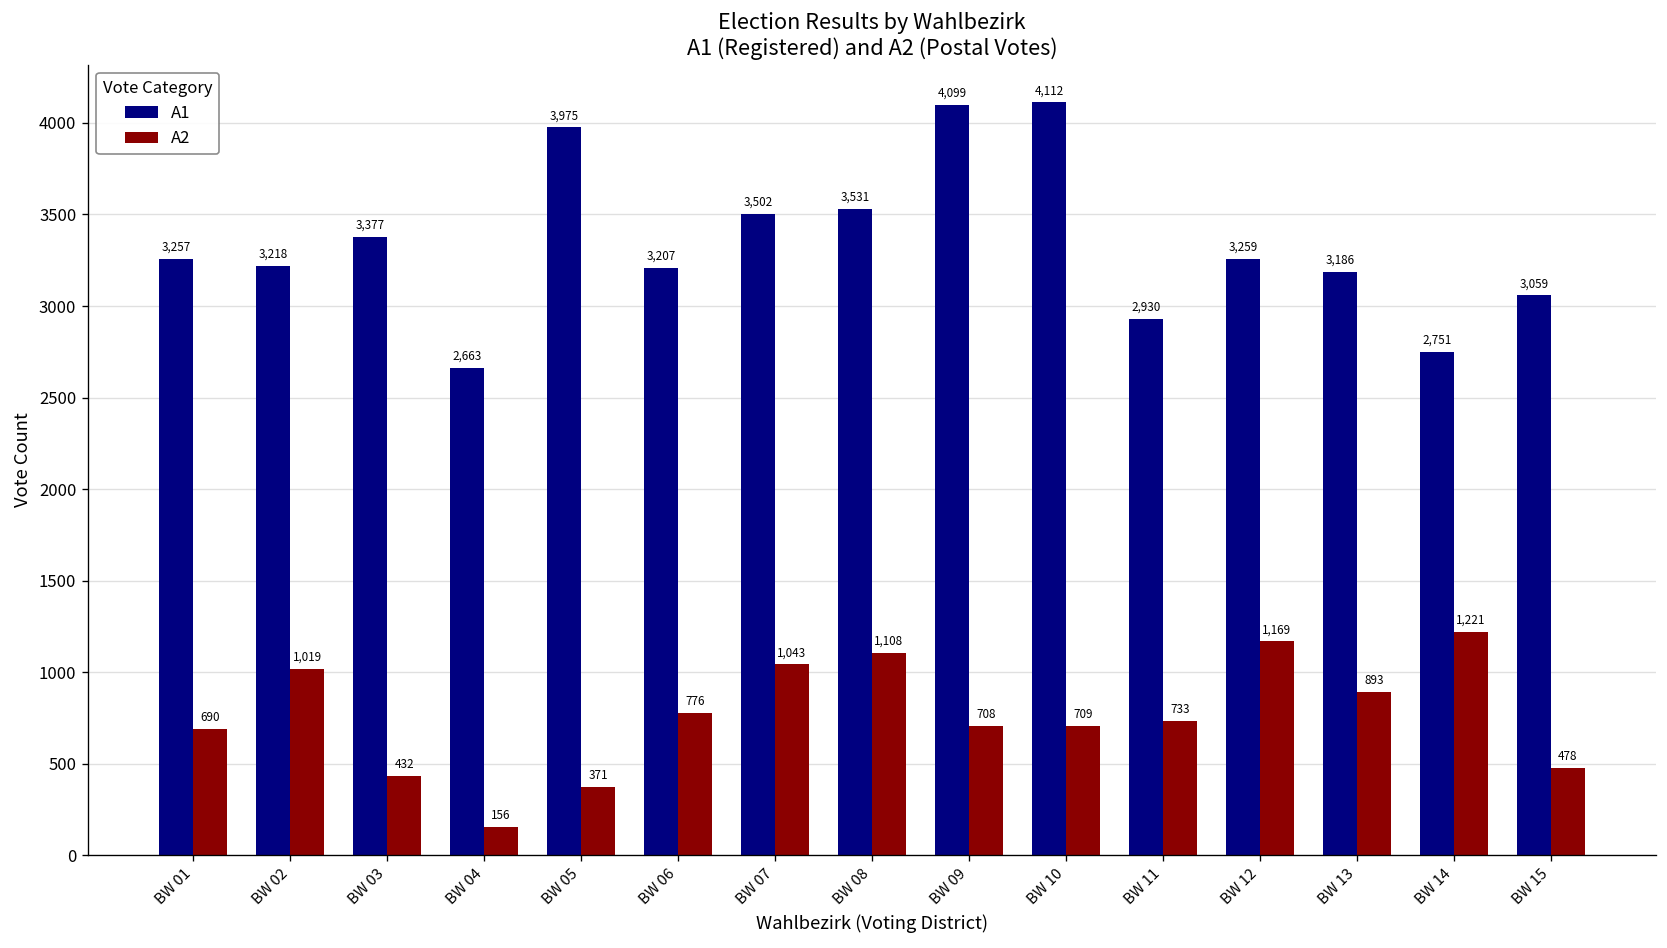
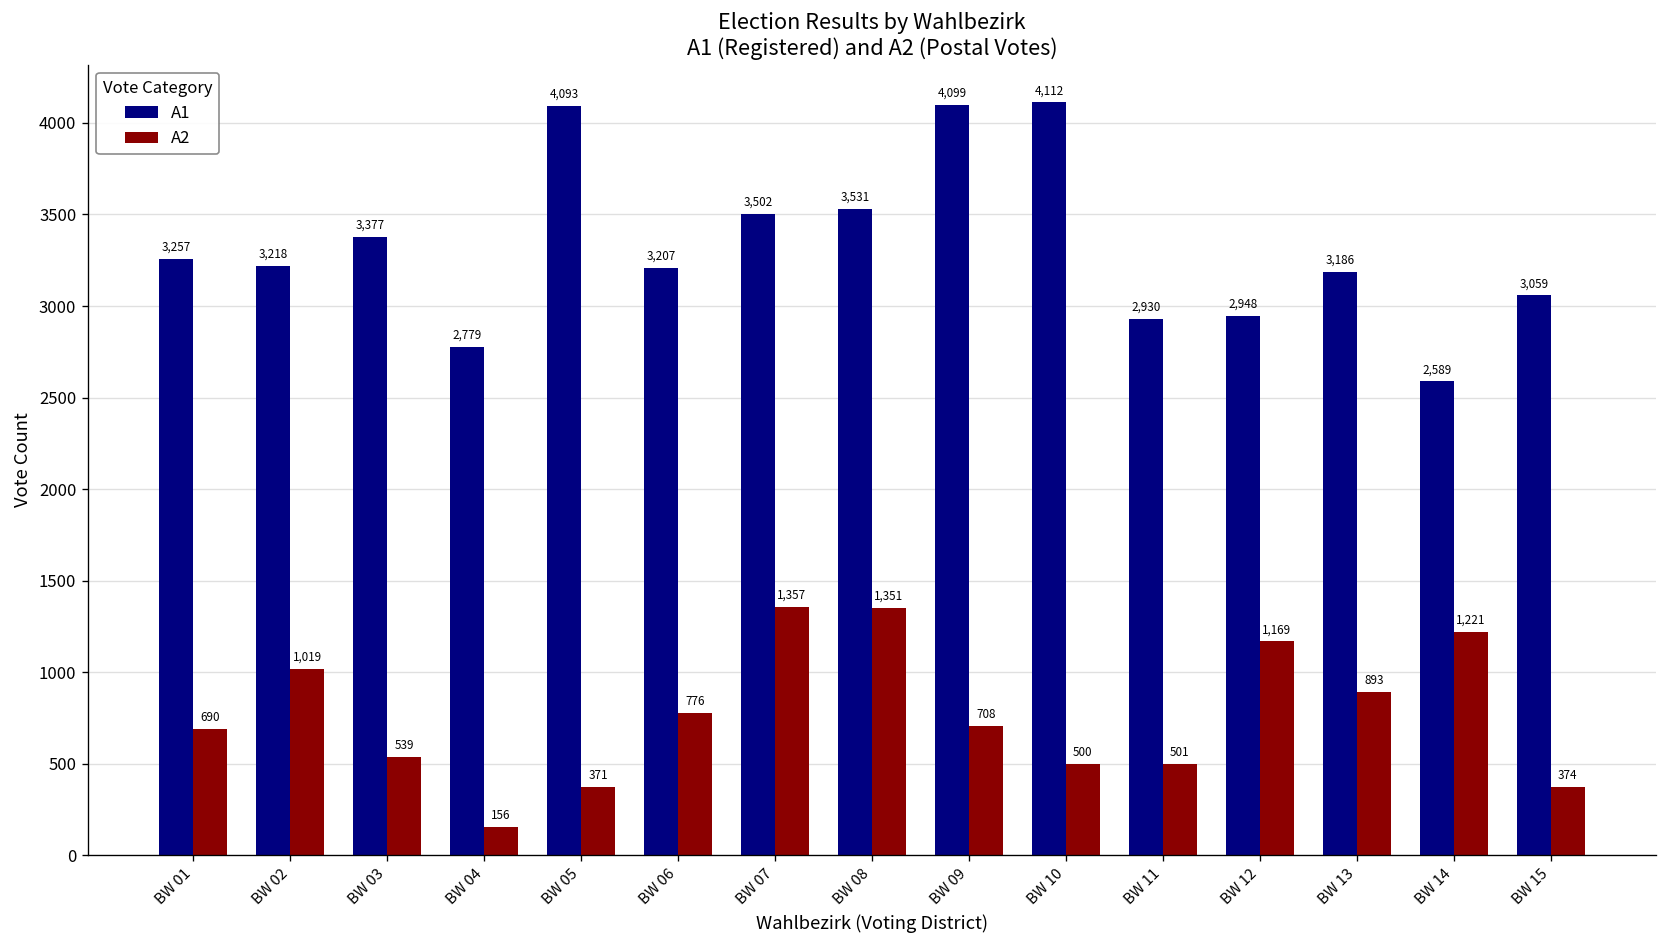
  {
    "A1": {
      "BW 01": "3,257",
      "BW 02": "3,218",
      "BW 03": "3,377",
-     "BW 04": "2,663",
-     "BW 05": "3,975",
+     "BW 04": "2,779",
+     "BW 05": "4,093",
      "BW 06": "3,207",
      "BW 07": "3,502",
      "BW 08": "3,531",
      "BW 09": "4,099",
      "BW 10": "4,112",
      "BW 11": "2,930",
-     "BW 12": "3,259",
+     "BW 12": "2,948",
      "BW 13": "3,186",
-     "BW 14": "2,751",
+     "BW 14": "2,589",
      "BW 15": "3,059"
    },
    "A2": {
      "BW 01": "690",
      "BW 02": "1,019",
-     "BW 03": "432",
+     "BW 03": "539",
      "BW 04": "156",
      "BW 05": "371",
      "BW 06": "776",
-     "BW 07": "1,043",
-     "BW 08": "1,108",
+     "BW 07": "1,357",
+     "BW 08": "1,351",
      "BW 09": "708",
-     "BW 10": "709",
-     "BW 11": "733",
+     "BW 10": "500",
+     "BW 11": "501",
      "BW 12": "1,169",
      "BW 13": "893",
      "BW 14": "1,221",
-     "BW 15": "478"
+     "BW 15": "374"
    }
  }
